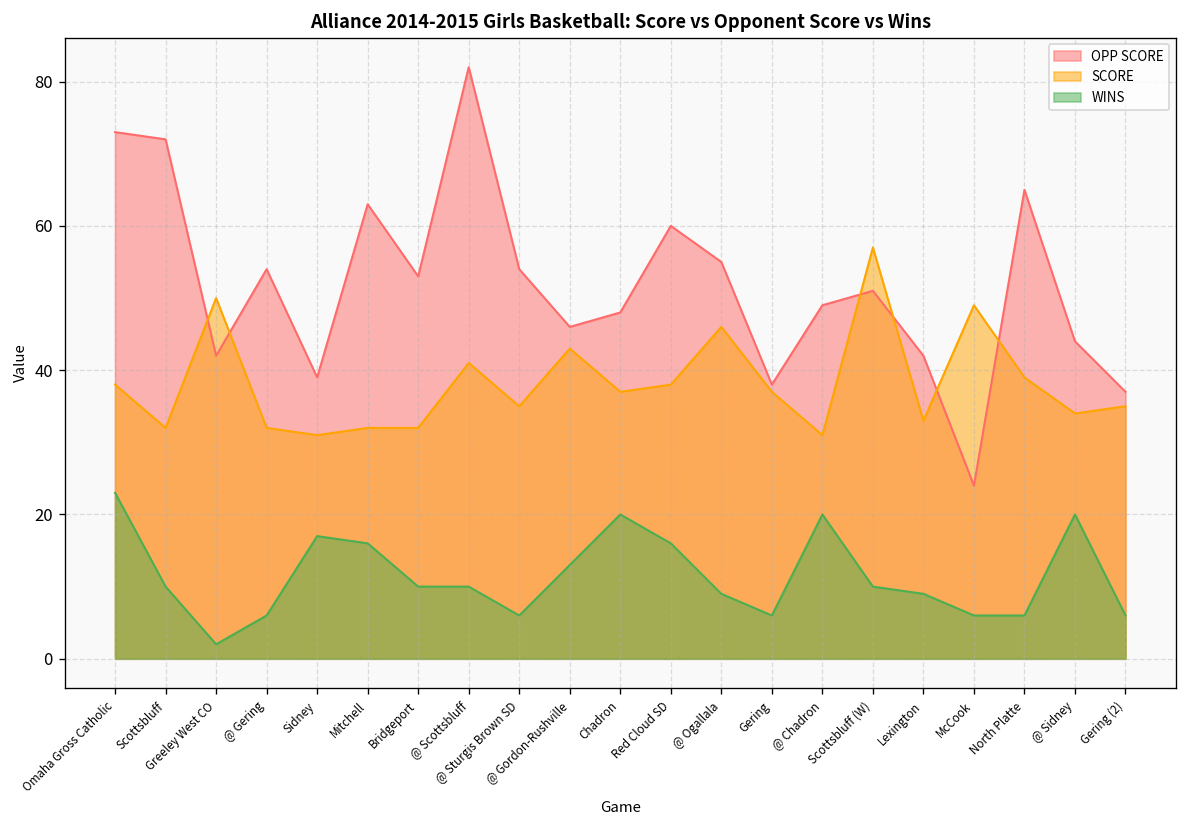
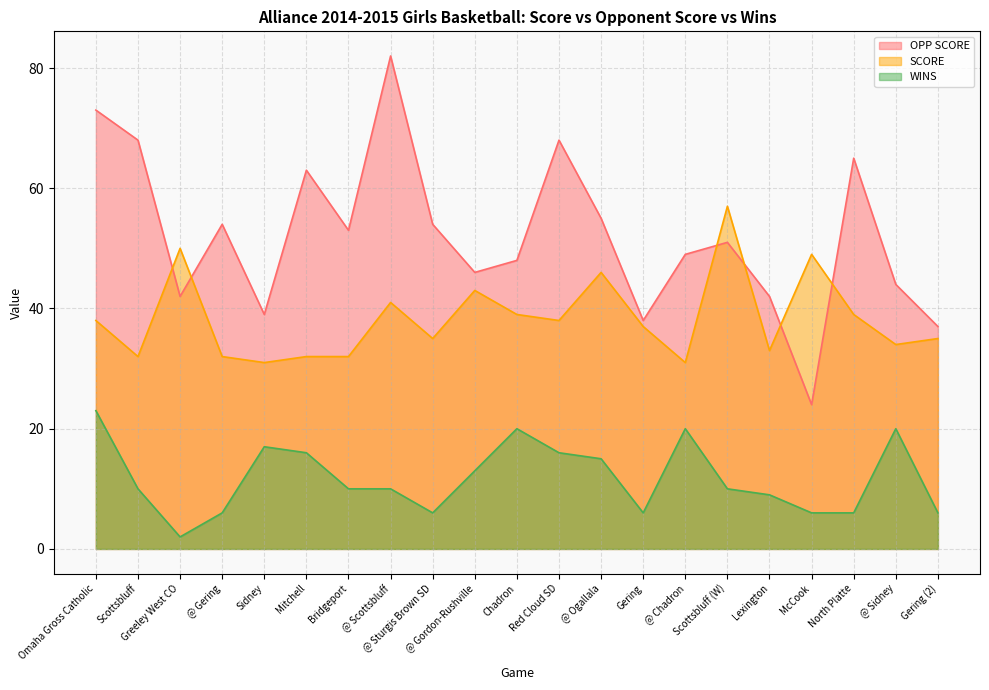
  {
    "OPP SCORE": {
      "Omaha Gross Catholic": 73,
-     "Scottsbluff": 72,
+     "Scottsbluff": 68,
      "Greeley West CO": 42,
      "@ Gering": 54,
      "Sidney": 39,
      "Mitchell": 63,
      "Bridgeport": 53,
      "@ Scottsbluff": 82,
      "@ Sturgis Brown SD": 54,
      "@ Gordon-Rushville": 46,
      "Chadron": 48,
-     "Red Cloud SD": 60,
+     "Red Cloud SD": 68,
      "@ Ogallala": 55,
      "Gering": 38,
      "@ Chadron": 49,
      "Scottsbluff (W)": 51,
      "Lexington": 42,
      "McCook": 24,
      "North Platte": 65,
      "@ Sidney": 44,
      "Gering (2)": 37
    },
    "SCORE": {
      "Omaha Gross Catholic": 38,
      "Scottsbluff": 32,
      "Greeley West CO": 50,
      "@ Gering": 32,
      "Sidney": 31,
      "Mitchell": 32,
      "Bridgeport": 32,
      "@ Scottsbluff": 41,
      "@ Sturgis Brown SD": 35,
      "@ Gordon-Rushville": 43,
-     "Chadron": 37,
+     "Chadron": 39,
      "Red Cloud SD": 38,
      "@ Ogallala": 46,
      "Gering": 37,
      "@ Chadron": 31,
      "Scottsbluff (W)": 57,
      "Lexington": 33,
      "McCook": 49,
      "North Platte": 39,
      "@ Sidney": 34,
      "Gering (2)": 35
    },
    "WINS": {
      "Omaha Gross Catholic": 23,
      "Scottsbluff": 10,
      "Greeley West CO": 2,
      "@ Gering": 6,
      "Sidney": 17,
      "Mitchell": 16,
      "Bridgeport": 10,
      "@ Scottsbluff": 10,
      "@ Sturgis Brown SD": 6,
      "@ Gordon-Rushville": 13,
      "Chadron": 20,
      "Red Cloud SD": 16,
-     "@ Ogallala": 9,
+     "@ Ogallala": 15,
      "Gering": 6,
      "@ Chadron": 20,
      "Scottsbluff (W)": 10,
      "Lexington": 9,
      "McCook": 6,
      "North Platte": 6,
      "@ Sidney": 20,
      "Gering (2)": 6
    }
  }
